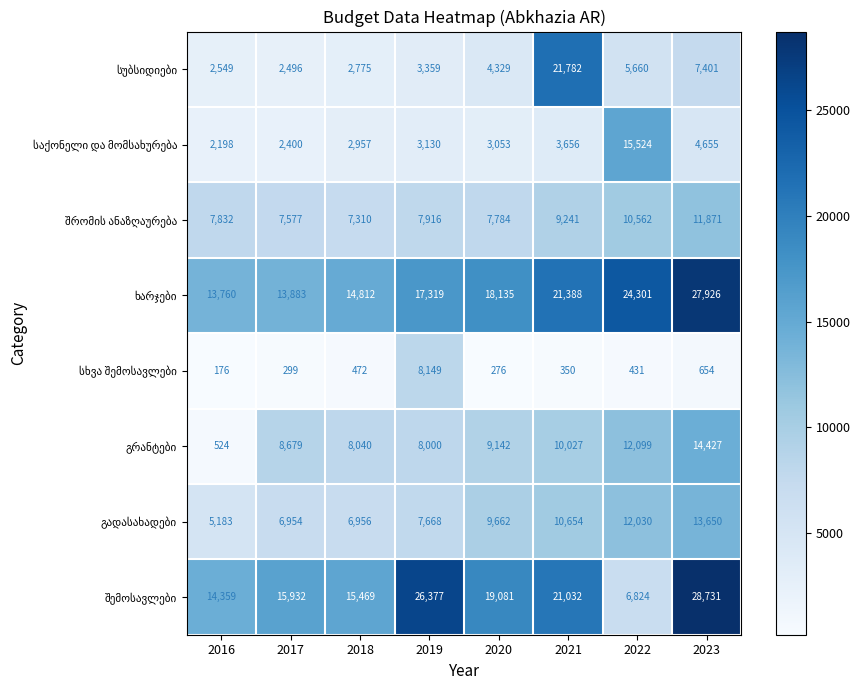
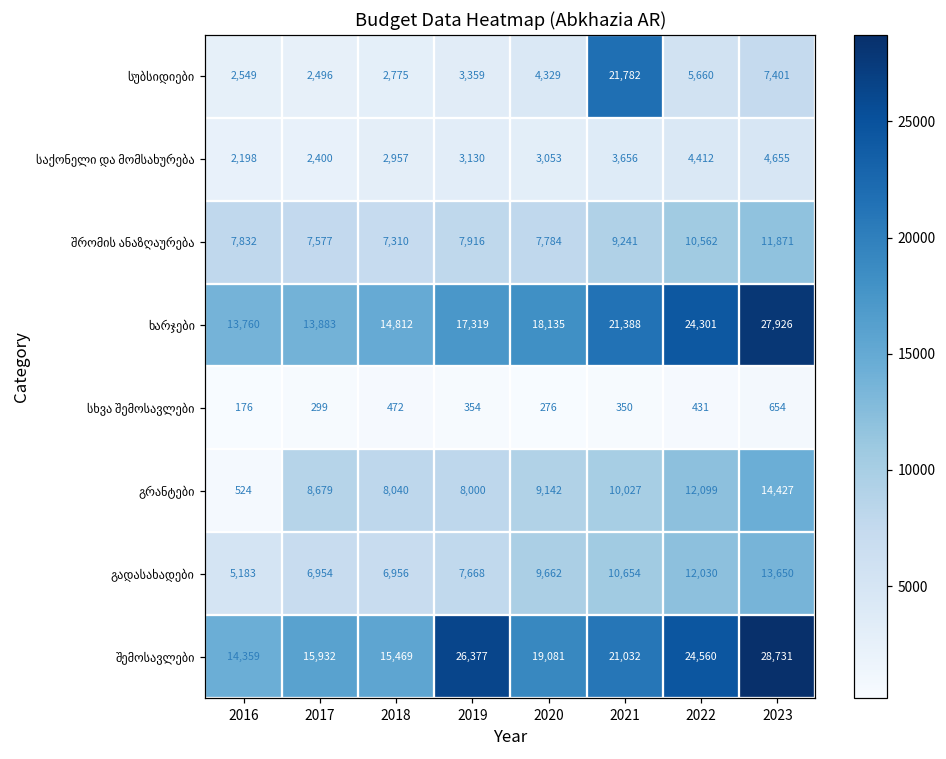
  {
    "სუბსიდიები": {
      "2016": "2,549",
      "2017": "2,496",
      "2018": "2,775",
      "2019": "3,359",
      "2020": "4,329",
      "2021": "21,782",
      "2022": "5,660",
      "2023": "7,401"
    },
    "საქონელი და მომსახურება": {
      "2016": "2,198",
      "2017": "2,400",
      "2018": "2,957",
      "2019": "3,130",
      "2020": "3,053",
      "2021": "3,656",
-     "2022": "15,524",
+     "2022": "4,412",
      "2023": "4,655"
    },
    "შრომის ანაზღაურება": {
      "2016": "7,832",
      "2017": "7,577",
      "2018": "7,310",
      "2019": "7,916",
      "2020": "7,784",
      "2021": "9,241",
      "2022": "10,562",
      "2023": "11,871"
    },
    "ხარჯები": {
      "2016": "13,760",
      "2017": "13,883",
      "2018": "14,812",
      "2019": "17,319",
      "2020": "18,135",
      "2021": "21,388",
      "2022": "24,301",
      "2023": "27,926"
    },
    "სხვა შემოსავლები": {
      "2016": "176",
      "2017": "299",
      "2018": "472",
-     "2019": "8,149",
+     "2019": "354",
      "2020": "276",
      "2021": "350",
      "2022": "431",
      "2023": "654"
    },
    "გრანტები": {
      "2016": "524",
      "2017": "8,679",
      "2018": "8,040",
      "2019": "8,000",
      "2020": "9,142",
      "2021": "10,027",
      "2022": "12,099",
      "2023": "14,427"
    },
    "გადასახადები": {
      "2016": "5,183",
      "2017": "6,954",
      "2018": "6,956",
      "2019": "7,668",
      "2020": "9,662",
      "2021": "10,654",
      "2022": "12,030",
      "2023": "13,650"
    },
    "შემოსავლები": {
      "2016": "14,359",
      "2017": "15,932",
      "2018": "15,469",
      "2019": "26,377",
      "2020": "19,081",
      "2021": "21,032",
-     "2022": "6,824",
+     "2022": "24,560",
      "2023": "28,731"
    }
  }
